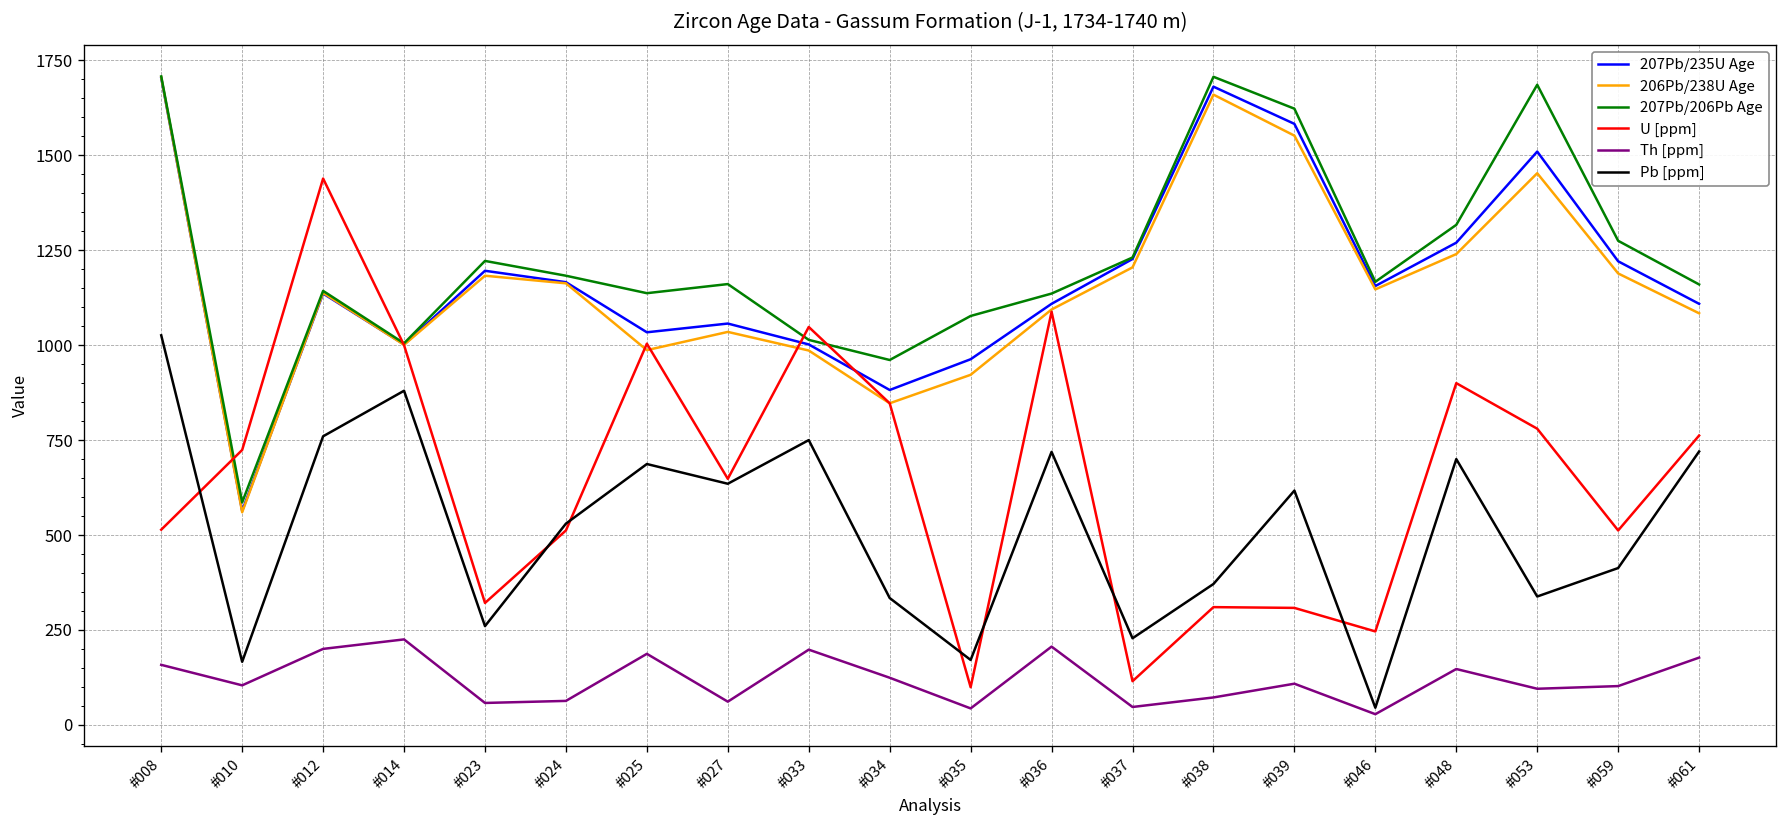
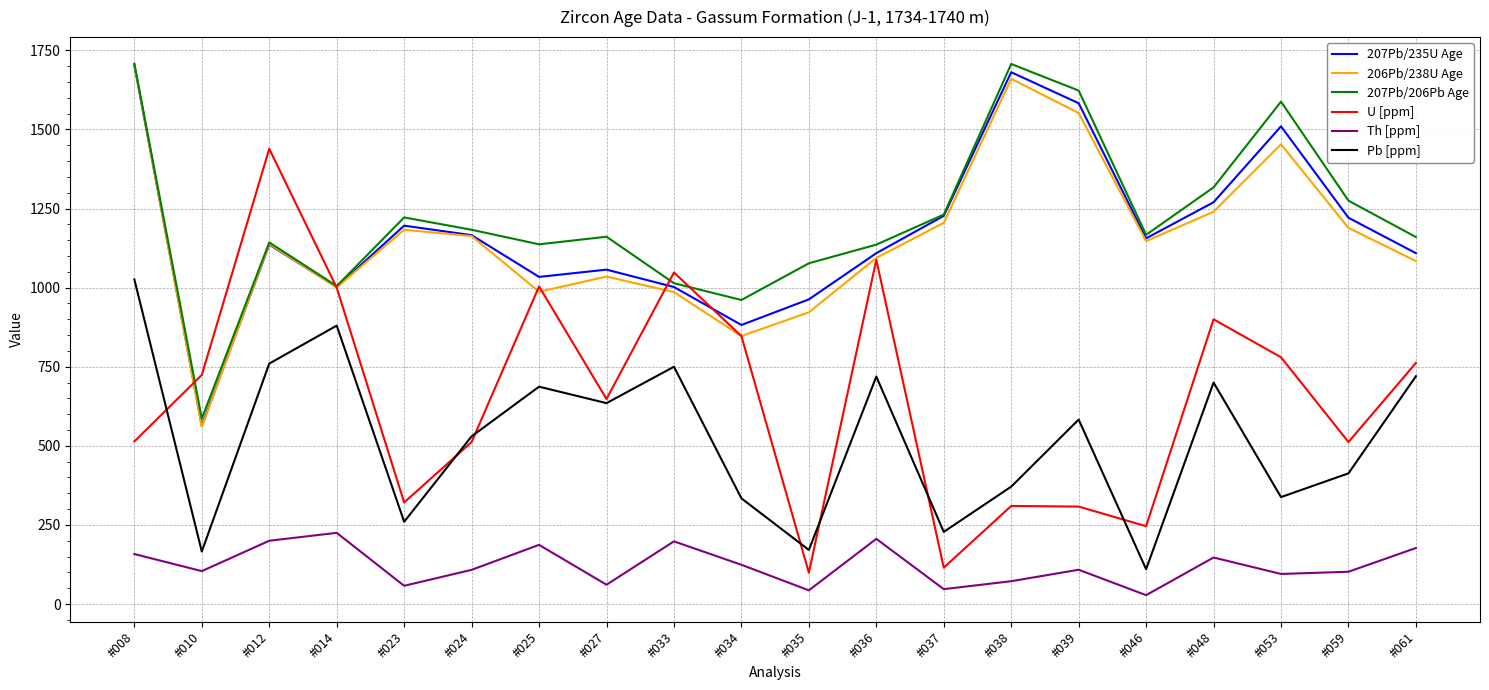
  {
    "207Pb/235U Age": {
      "#023": 1200,
      "#025": 1030,
      "#027": 1060,
      "#033": 1000,
      "#034": 880,
      "#035": 960,
      "#036": 1110,
      "#038": 1680,
      "#039": 1580,
      "#046": 1160,
      "#048": 1270,
      "#053": 1510,
      "#059": 1220,
      "#061": 1110
    },
    "206Pb/238U Age": {
      "#023": 1180,
      "#025": 990,
      "#027": 1040,
      "#033": 990,
      "#035": 920,
      "#037": 1210,
      "#038": 1660,
      "#039": 1550,
      "#046": 1150,
      "#048": 1240,
      "#053": 1450,
      "#059": 1190,
      "#061": 1080
    },
    "207Pb/206Pb Age": {
      "#010": 590,
      "#023": 1220,
      "#024": 1180,
      "#025": 1140,
      "#027": 1160,
      "#033": 1010,
      "#034": 960,
      "#035": 1080,
      "#036": 1140,
      "#038": 1710,
      "#039": 1620,
      "#046": 1170,
      "#048": 1320,
-     "#053": 1690,
+     "#053": 1590,
      "#059": 1280,
      "#061": 1160
    },
    "U [ppm]": {
      "#008": 510,
      "#010": 720,
      "#012": 1440,
      "#023": 320,
      "#024": 510,
      "#025": 1000,
      "#027": 650,
      "#033": 1050,
      "#035": 100,
      "#037": 110,
      "#038": 310,
      "#039": 310,
      "#046": 250,
      "#048": 900,
      "#053": 780,
      "#059": 510,
      "#061": 760
    },
    "Th [ppm]": {
      "#008": 160,
      "#010": 100,
      "#012": 200,
      "#014": 230,
      "#023": 60,
-     "#024": 60,
+     "#024": 110,
      "#025": 190,
      "#027": 60,
      "#033": 200,
      "#034": 120,
      "#035": 40,
      "#036": 210,
      "#037": 50,
      "#038": 70,
      "#039": 110,
      "#046": 30,
      "#048": 150,
      "#053": 100,
      "#059": 100,
      "#061": 180
    },
    "Pb [ppm]": {
      "#008": 1030,
      "#010": 170,
      "#012": 760,
      "#014": 880,
      "#023": 260,
      "#024": 530,
      "#025": 690,
      "#027": 640,
      "#033": 750,
      "#034": 330,
      "#035": 170,
      "#036": 720,
      "#037": 230,
      "#038": 370,
-     "#039": 620,
-     "#046": 50,
+     "#039": 580,
+     "#046": 110,
      "#048": 700,
      "#053": 340,
      "#059": 410,
      "#061": 720
    }
  }
